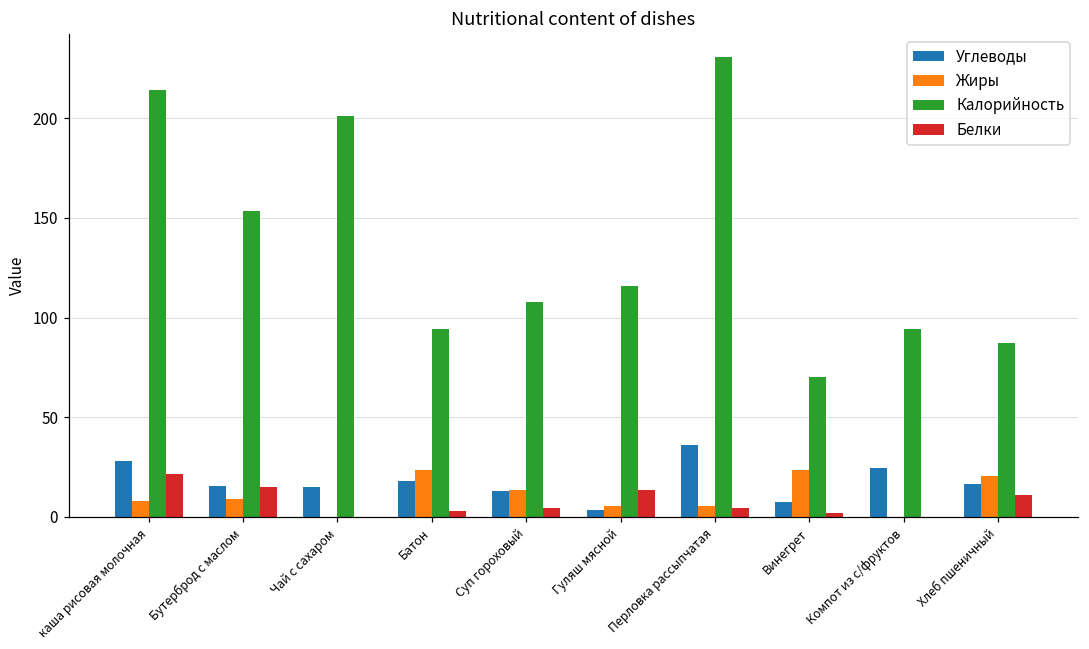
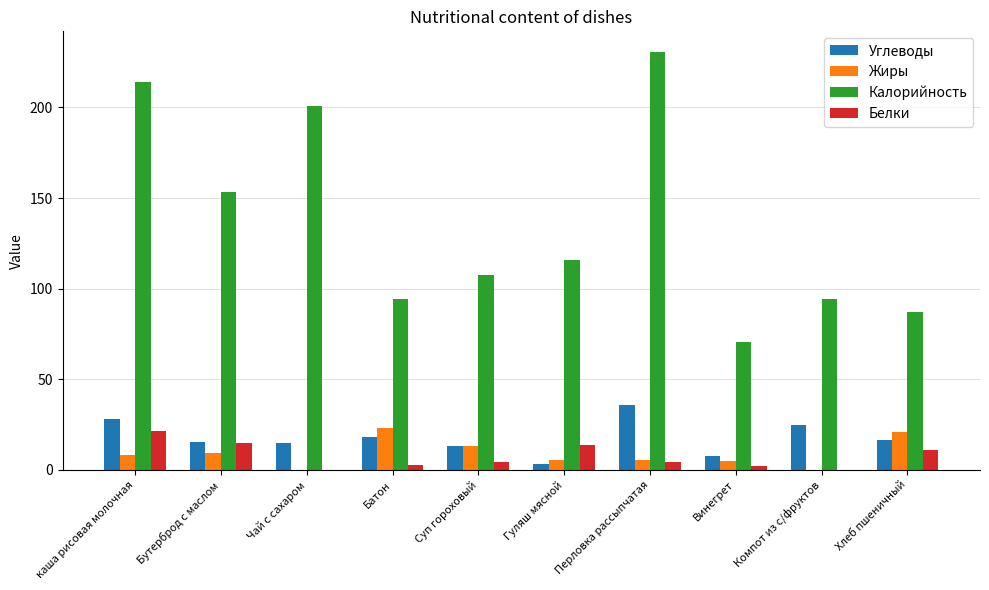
  {
    "Углеводы": {
      "каша рисовая молочная": 28,
      "Бутерброд с маслом": 16,
      "Чай с сахаром": 15,
      "Батон": 18,
      "Суп гороховый": 13,
      "Гуляш мясной": 3,
      "Перловка рассыпчатая": 36,
      "Винегрет": 8,
      "Компот из с/фруктов": 25,
      "Хлеб пшеничный": 17
    },
    "Жиры": {
      "каша рисовая молочная": 8,
      "Бутерброд с маслом": 9,
      "Чай с сахаром": 0,
      "Батон": 23,
      "Суп гороховый": 13,
      "Гуляш мясной": 5,
      "Перловка рассыпчатая": 6,
-     "Винегрет": 23,
+     "Винегрет": 5,
      "Компот из с/фруктов": 0,
      "Хлеб пшеничный": 21
    },
    "Калорийность": {
      "каша рисовая молочная": 214,
      "Бутерброд с маслом": 153,
      "Чай с сахаром": 201,
      "Батон": 95,
      "Суп гороховый": 108,
      "Гуляш мясной": 116,
      "Перловка рассыпчатая": 230,
      "Винегрет": 70,
      "Компот из с/фруктов": 94,
      "Хлеб пшеничный": 87
    },
    "Белки": {
      "каша рисовая молочная": 21,
      "Бутерброд с маслом": 15,
      "Батон": 3,
      "Суп гороховый": 4,
      "Гуляш мясной": 14,
      "Перловка рассыпчатая": 4,
      "Винегрет": 2,
      "Хлеб пшеничный": 11
    }
  }
